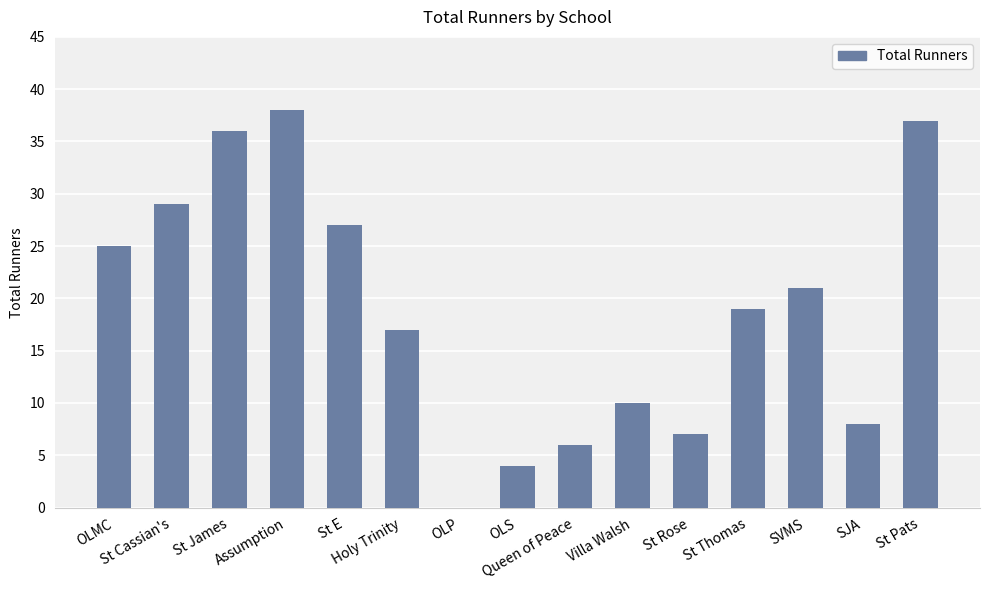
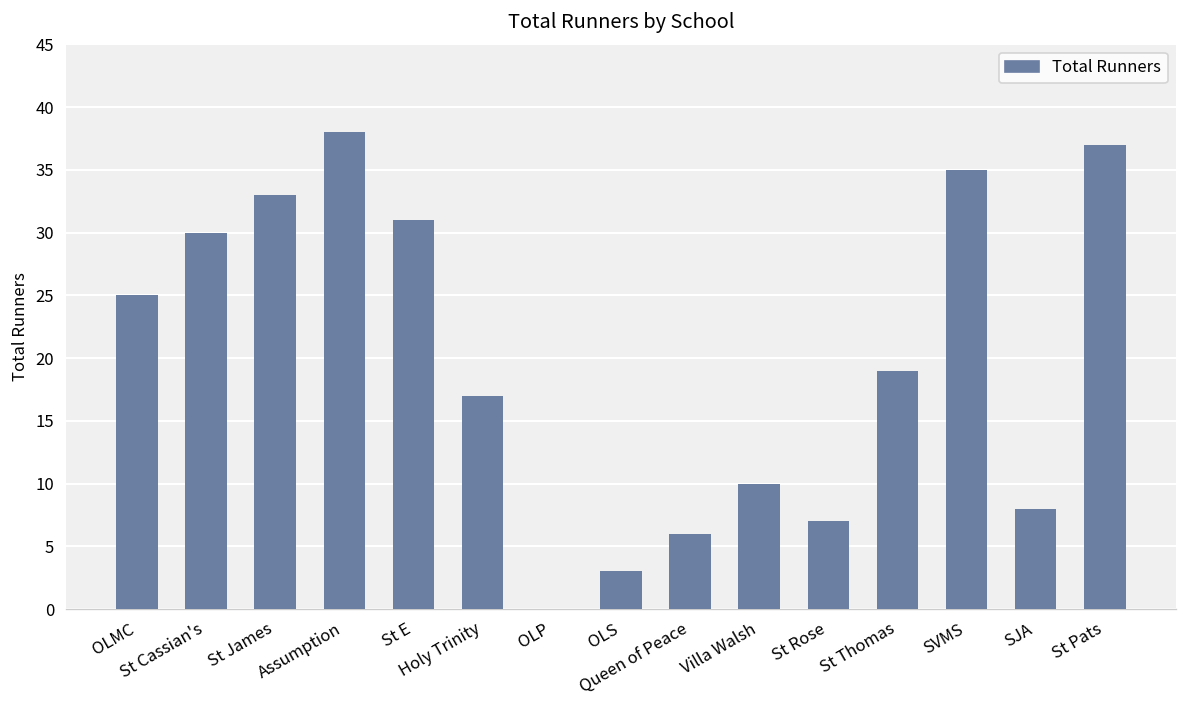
  {
    "OLMC": 25,
-   "St Cassian's": 29,
-   "St James": 36,
+   "St Cassian's": 30,
+   "St James": 33,
    "Assumption": 38,
-   "St E": 27,
+   "St E": 31,
    "Holy Trinity": 17,
    "OLP": 0,
-   "OLS": 4,
+   "OLS": 3,
    "Queen of Peace": 6,
    "Villa Walsh": 10,
    "St Rose": 7,
    "St Thomas": 19,
-   "SVMS": 21,
+   "SVMS": 35,
    "SJA": 8,
    "St Pats": 37
  }
